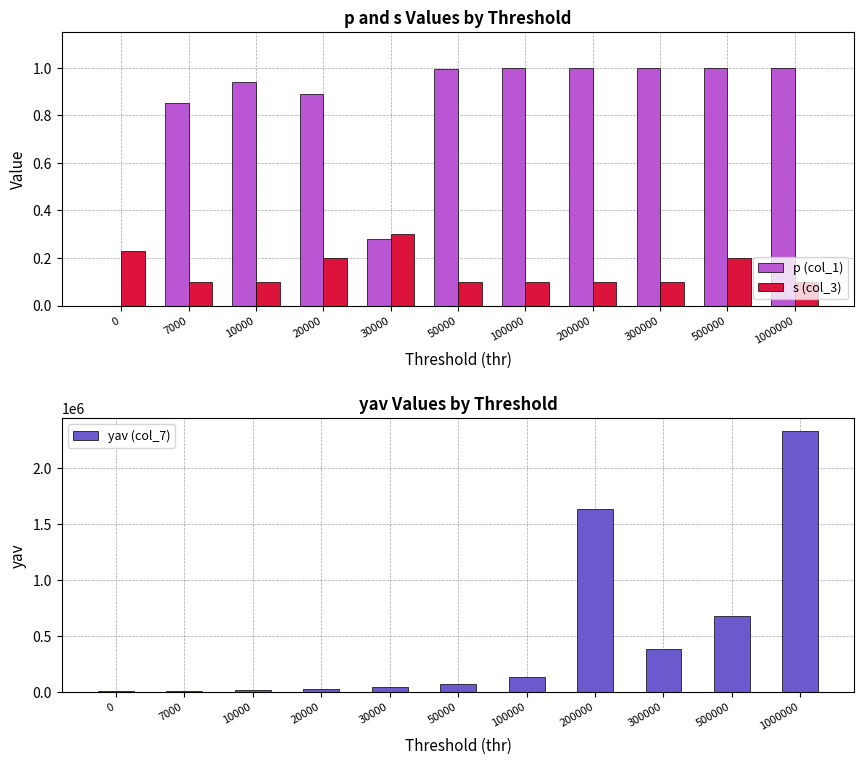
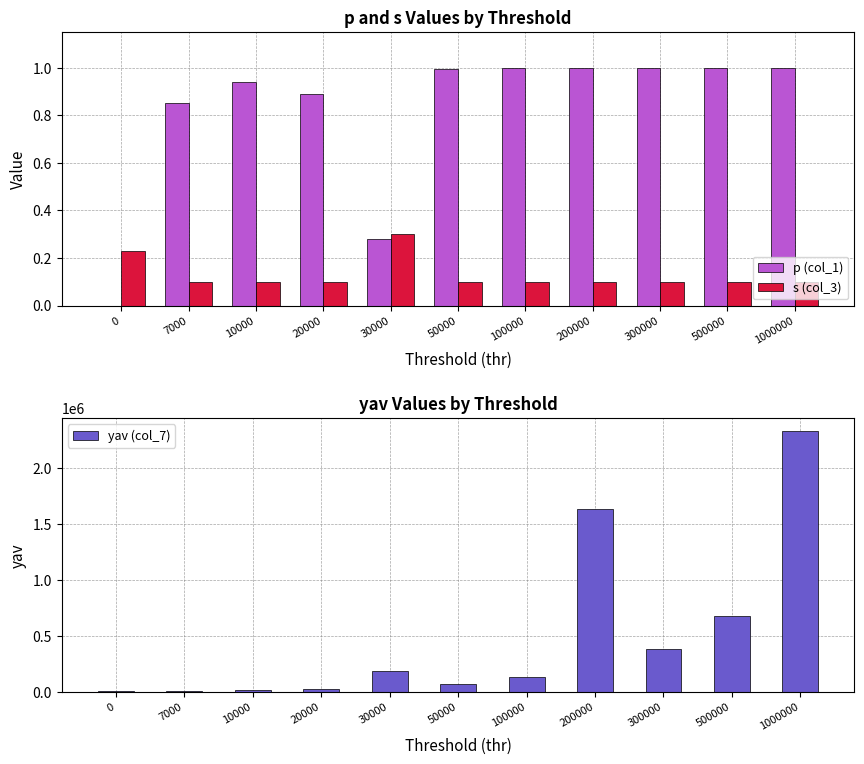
  {
    "p and s Values by Threshold": {
      "p (col_1)": {
        "0": 0.0,
        "7000": 0.85,
        "10000": 0.94,
        "20000": 0.9,
        "30000": 0.28,
        "50000": 1.0,
        "100000": 1.0,
        "200000": 1.0,
        "300000": 1.0,
        "500000": 1.0,
        "1000000": 1.0
      },
      "s (col_3)": {
        "0": 0.23,
        "7000": 0.1,
        "10000": 0.1,
-       "20000": 0.2,
+       "20000": 0.1,
        "30000": 0.3,
        "50000": 0.1,
        "100000": 0.1,
        "200000": 0.1,
        "300000": 0.1,
-       "500000": 0.2
+       "500000": 0.1
      }
    },
    "yav Values by Threshold": {
      "20000": 20000,
-     "30000": 40000,
+     "30000": 180000,
      "50000": 70000,
      "100000": 140000,
      "200000": 1630000,
      "300000": 380000,
      "500000": 680000,
      "1000000": 2330000
    }
  }
